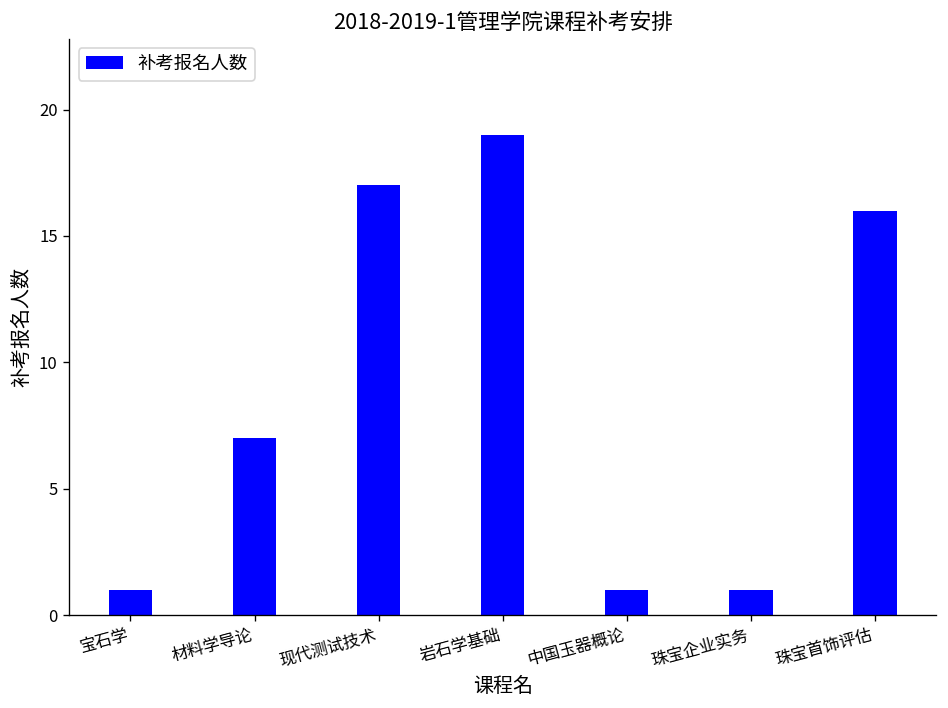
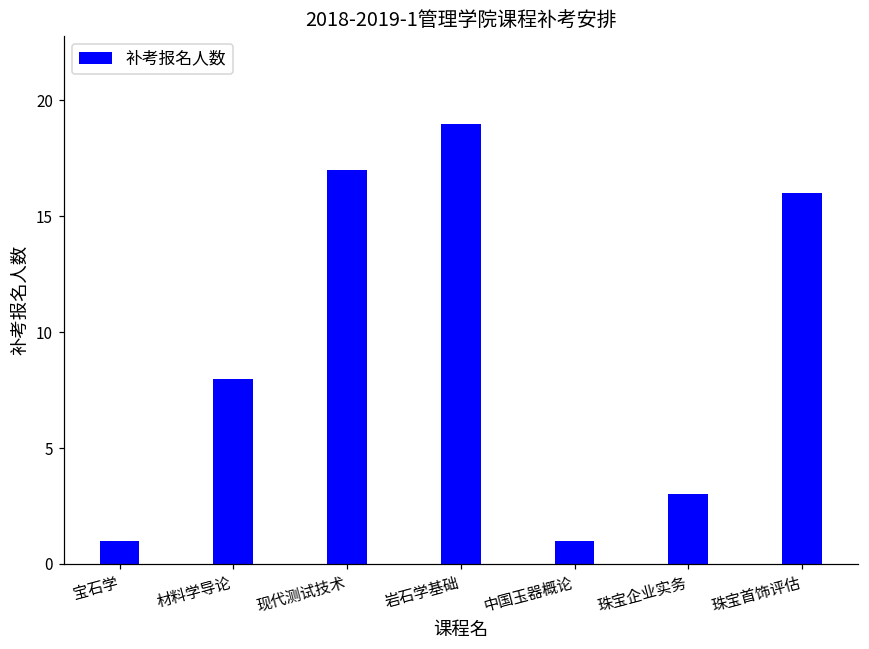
  {
    "宝石学": 1,
-   "材料学导论": 7,
+   "材料学导论": 8,
    "现代测试技术": 17,
    "岩石学基础": 19,
    "中国玉器概论": 1,
-   "珠宝企业实务": 1,
+   "珠宝企业实务": 3,
    "珠宝首饰评估": 16
  }
